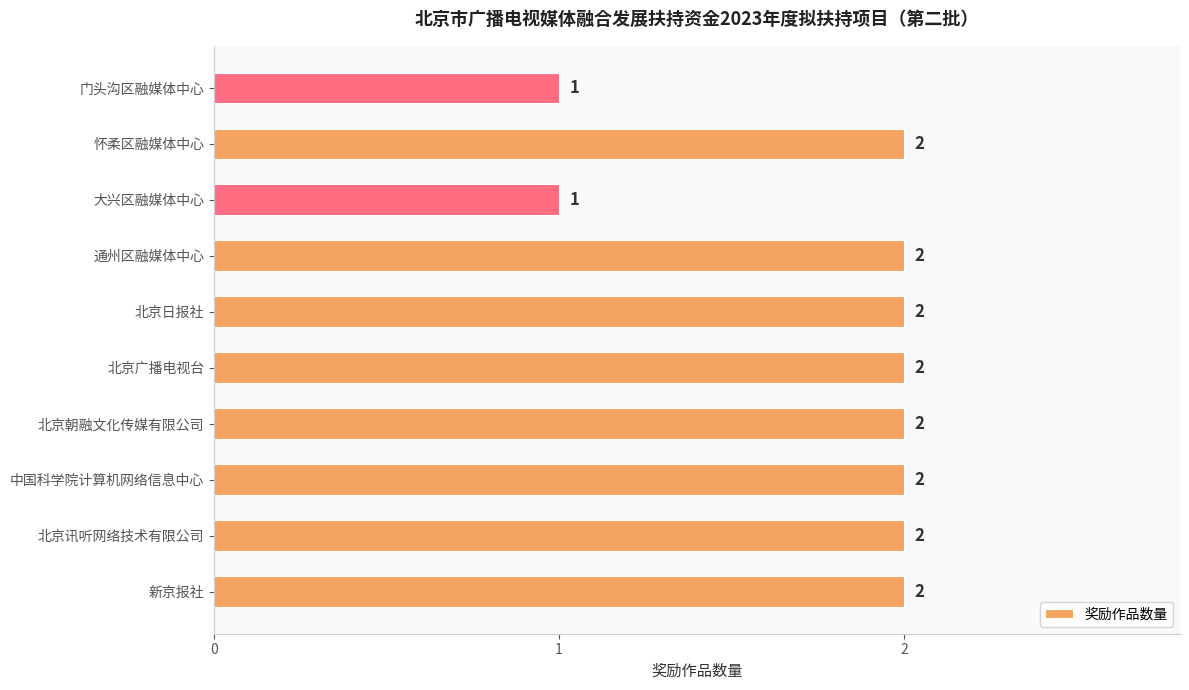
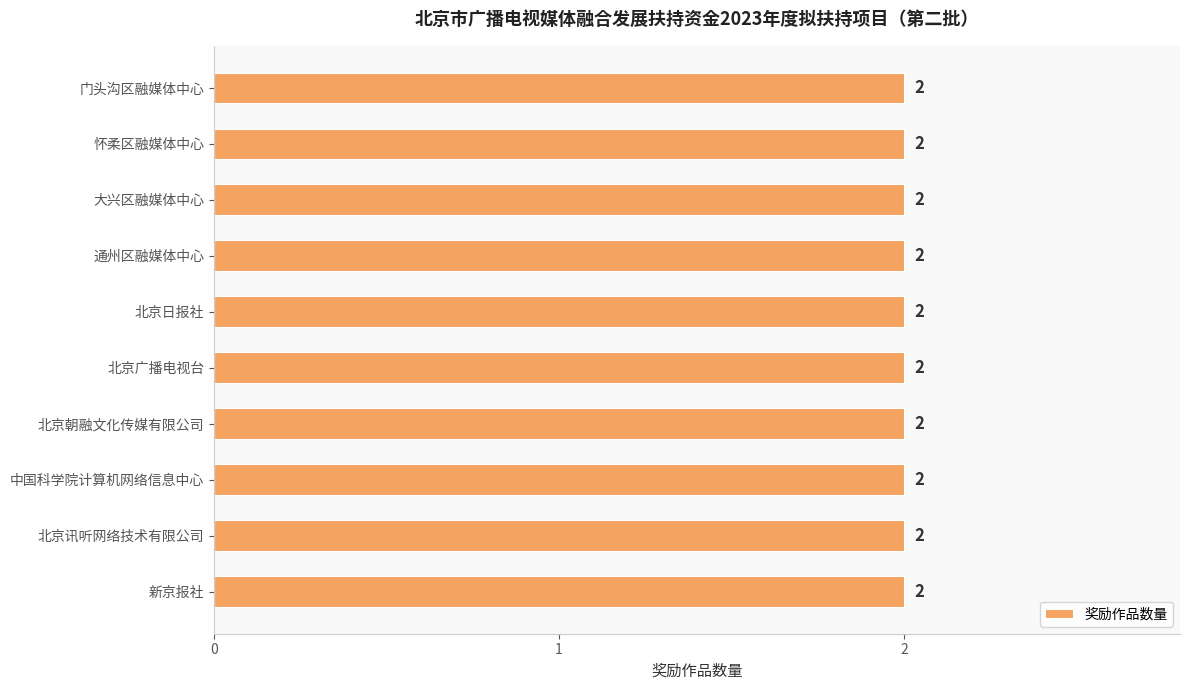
  {
-   "门头沟区融媒体中心": 1,
+   "门头沟区融媒体中心": 2,
    "怀柔区融媒体中心": 2,
-   "大兴区融媒体中心": 1,
+   "大兴区融媒体中心": 2,
    "通州区融媒体中心": 2,
    "北京日报社": 2,
    "北京广播电视台": 2,
    "北京朝融文化传媒有限公司": 2,
    "中国科学院计算机网络信息中心": 2,
    "北京讯听网络技术有限公司": 2,
    "新京报社": 2
  }
